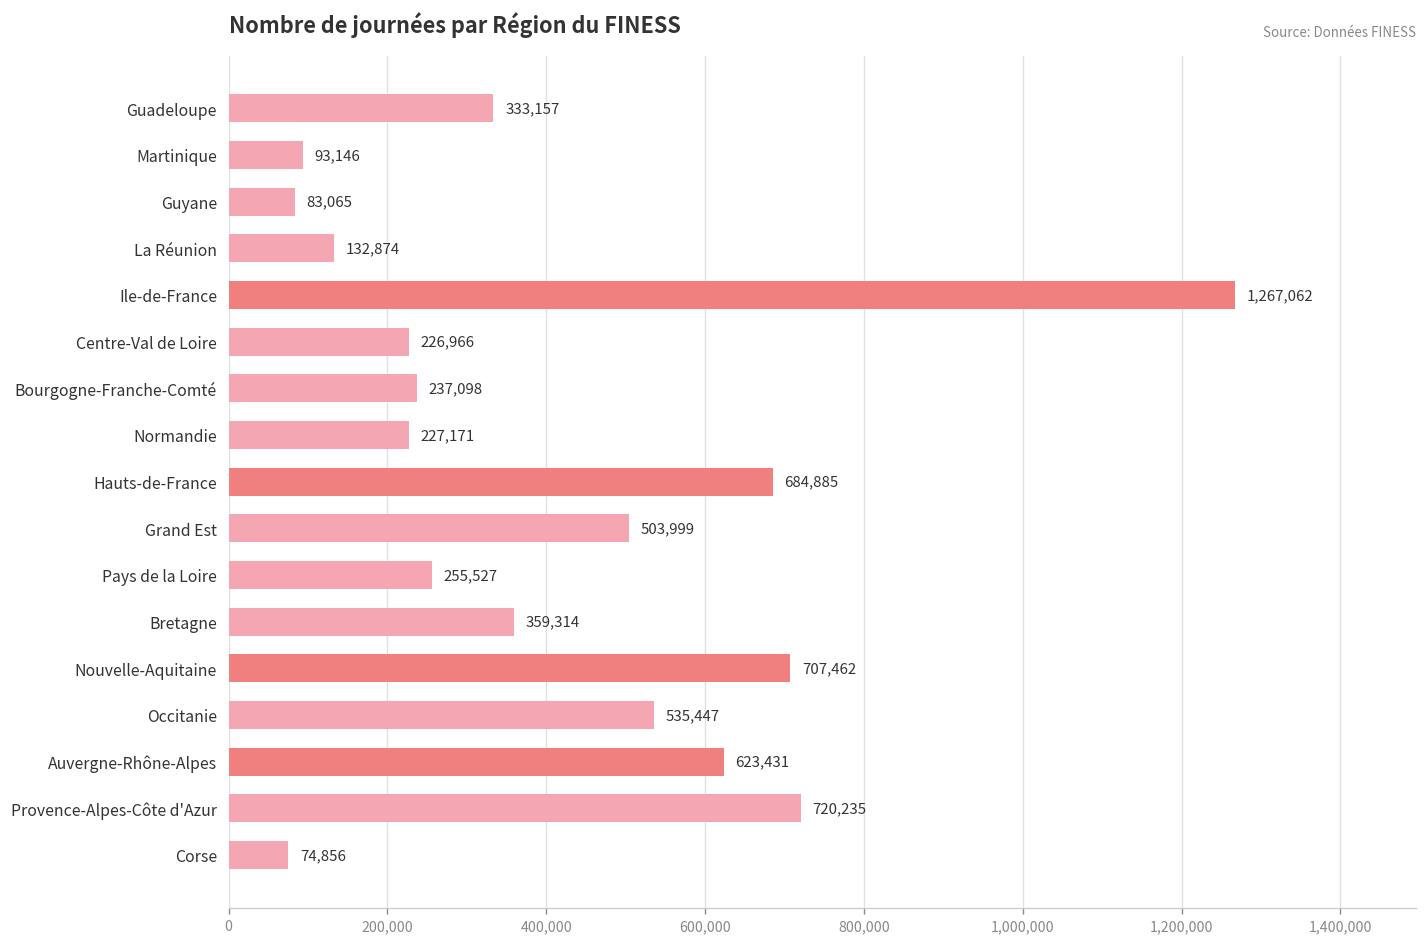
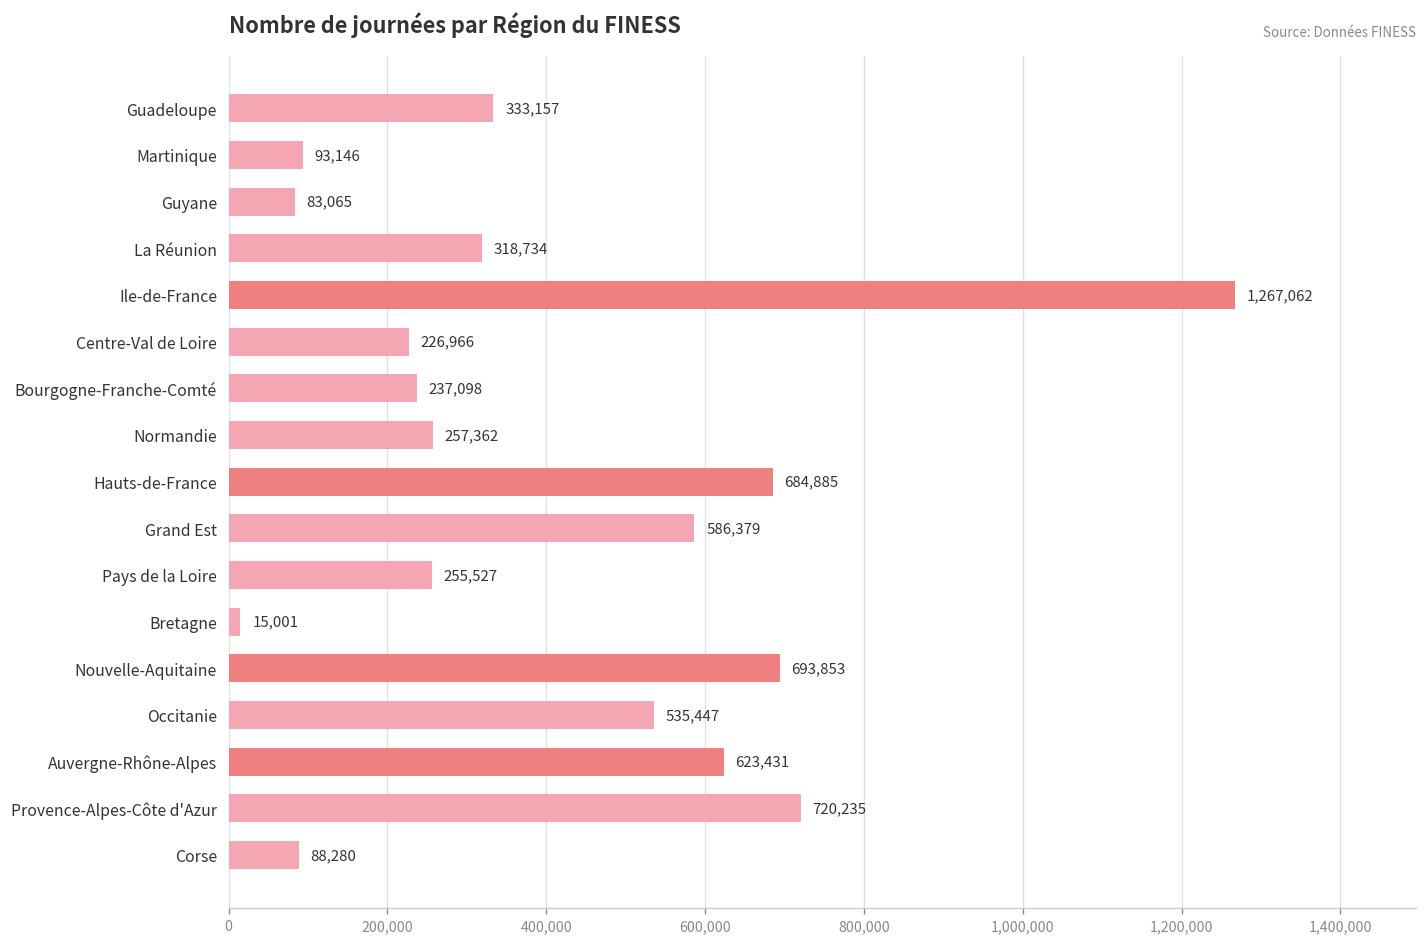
  {
    "Guadeloupe": "333,157",
    "Martinique": "93,146",
    "Guyane": "83,065",
-   "La Réunion": "132,874",
+   "La Réunion": "318,734",
    "Ile-de-France": "1,267,062",
    "Centre-Val de Loire": "226,966",
    "Bourgogne-Franche-Comté": "237,098",
-   "Normandie": "227,171",
+   "Normandie": "257,362",
    "Hauts-de-France": "684,885",
-   "Grand Est": "503,999",
+   "Grand Est": "586,379",
    "Pays de la Loire": "255,527",
-   "Bretagne": "359,314",
-   "Nouvelle-Aquitaine": "707,462",
+   "Bretagne": "15,001",
+   "Nouvelle-Aquitaine": "693,853",
    "Occitanie": "535,447",
    "Auvergne-Rhône-Alpes": "623,431",
    "Provence-Alpes-Côte d'Azur": "720,235",
-   "Corse": "74,856"
+   "Corse": "88,280"
  }
